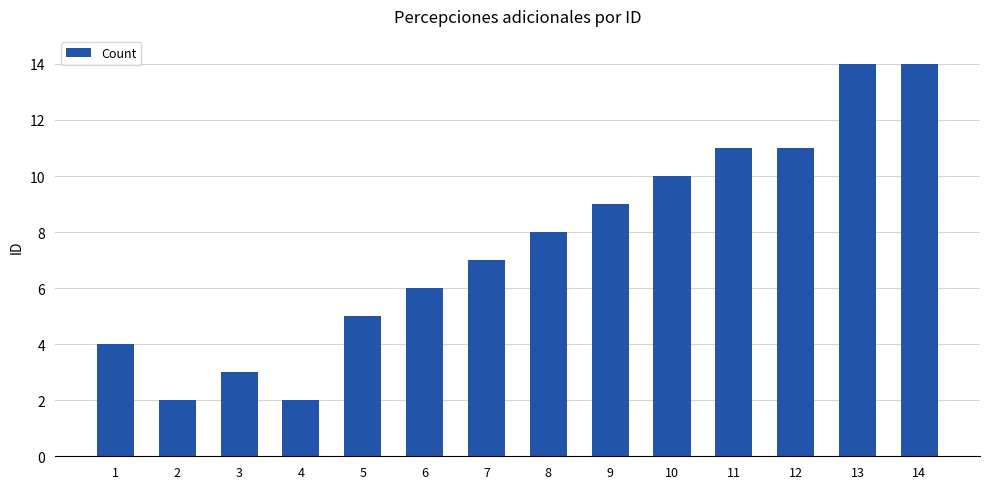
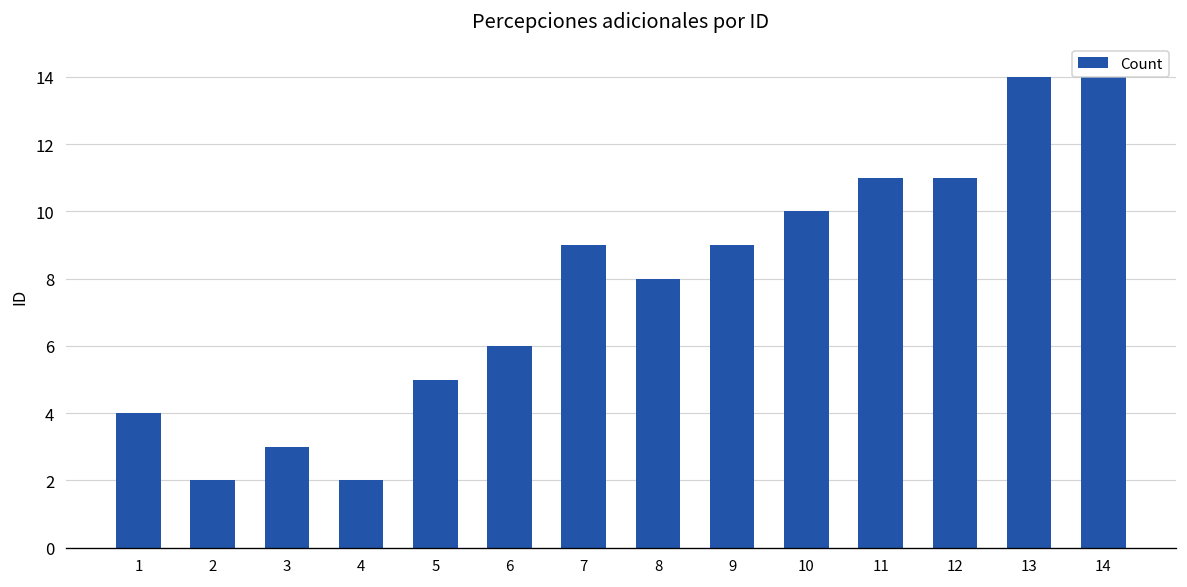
  {
    "1": 4,
    "2": 2,
    "3": 3,
    "4": 2,
    "5": 5,
    "6": 6,
-   "7": 7,
+   "7": 9,
    "8": 8,
    "9": 9,
    "10": 10,
    "11": 11,
    "12": 11,
    "13": 14,
    "14": 14
  }
